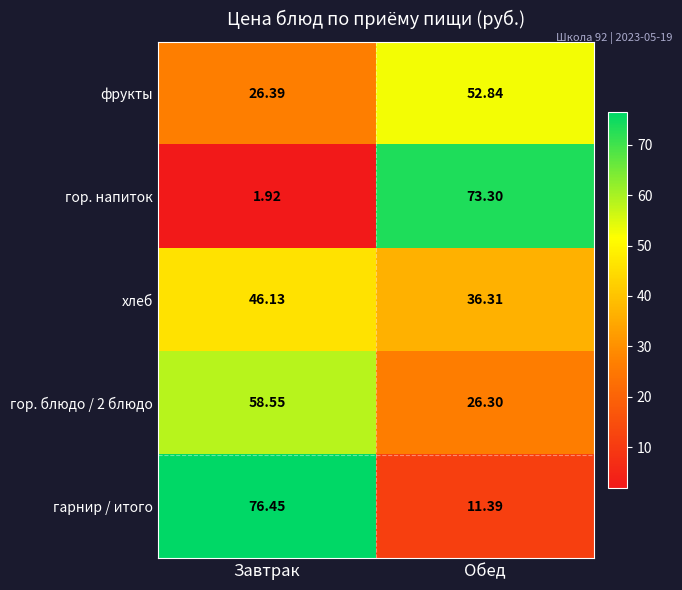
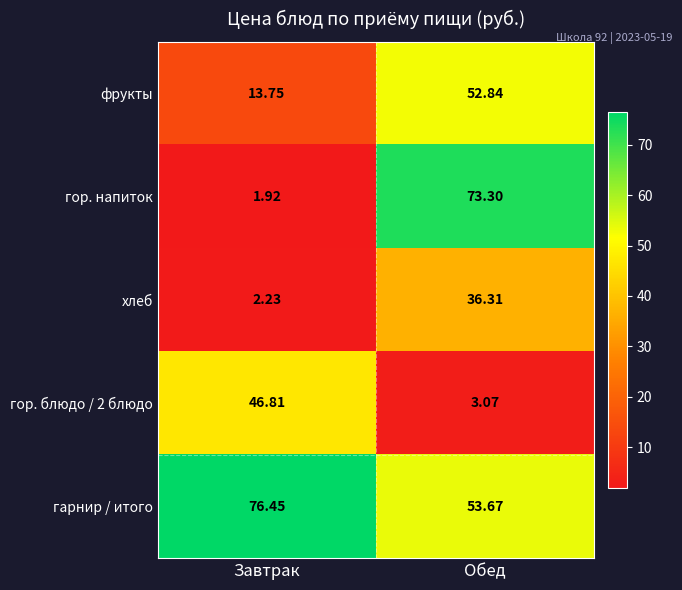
  {
    "фрукты": {
-     "Завтрак": 26.39,
+     "Завтрак": 13.75,
      "Обед": 52.84
    },
    "гор. напиток": {
      "Завтрак": 1.92,
      "Обед": 73.30
    },
    "хлеб": {
-     "Завтрак": 46.13,
+     "Завтрак": 2.23,
      "Обед": 36.31
    },
    "гор. блюдо / 2 блюдо": {
-     "Завтрак": 58.55,
-     "Обед": 26.30
+     "Завтрак": 46.81,
+     "Обед": 3.07
    },
    "гарнир / итого": {
      "Завтрак": 76.45,
-     "Обед": 11.39
+     "Обед": 53.67
    }
  }
